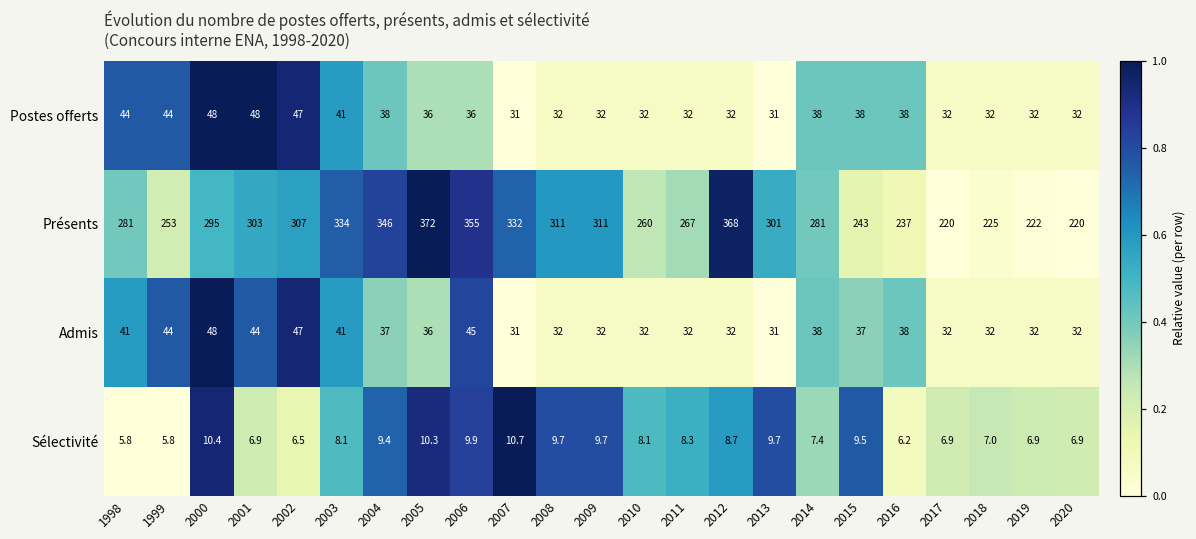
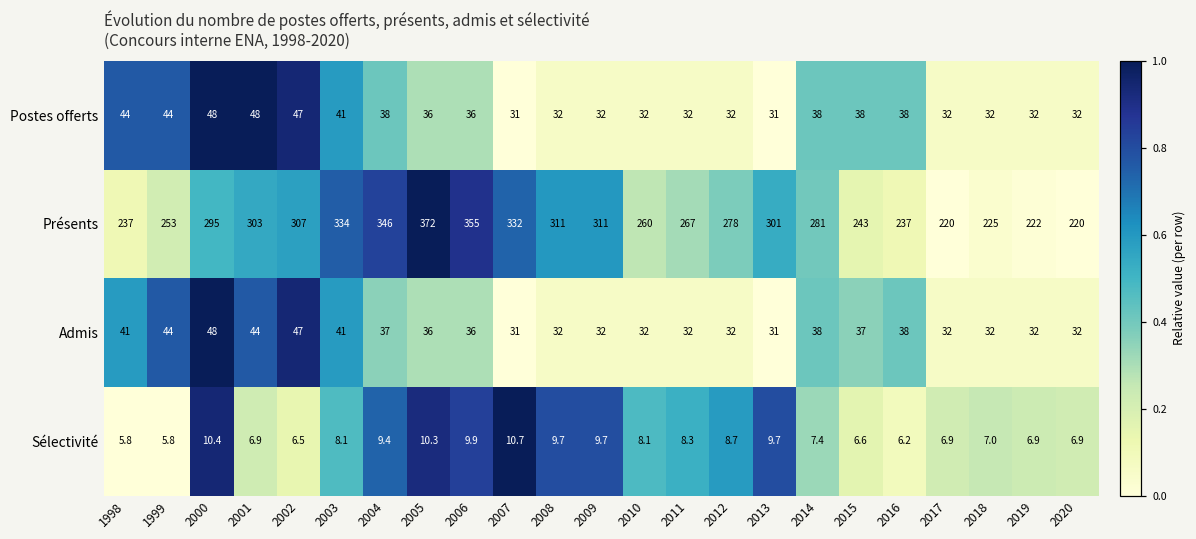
  {
    "Postes offerts": {
      "1998": 44,
      "1999": 44,
      "2000": 48,
      "2001": 48,
      "2002": 47,
      "2003": 41,
      "2004": 38,
      "2005": 36,
      "2006": 36,
      "2007": 31,
      "2008": 32,
      "2009": 32,
      "2010": 32,
      "2011": 32,
      "2012": 32,
      "2013": 31,
      "2014": 38,
      "2015": 38,
      "2016": 38,
      "2017": 32,
      "2018": 32,
      "2019": 32,
      "2020": 32
    },
    "Présents": {
-     "1998": 281,
+     "1998": 237,
      "1999": 253,
      "2000": 295,
      "2001": 303,
      "2002": 307,
      "2003": 334,
      "2004": 346,
      "2005": 372,
      "2006": 355,
      "2007": 332,
      "2008": 311,
      "2009": 311,
      "2010": 260,
      "2011": 267,
-     "2012": 368,
+     "2012": 278,
      "2013": 301,
      "2014": 281,
      "2015": 243,
      "2016": 237,
      "2017": 220,
      "2018": 225,
      "2019": 222,
      "2020": 220
    },
    "Admis": {
      "1998": 41,
      "1999": 44,
      "2000": 48,
      "2001": 44,
      "2002": 47,
      "2003": 41,
      "2004": 37,
      "2005": 36,
-     "2006": 45,
+     "2006": 36,
      "2007": 31,
      "2008": 32,
      "2009": 32,
      "2010": 32,
      "2011": 32,
      "2012": 32,
      "2013": 31,
      "2014": 38,
      "2015": 37,
      "2016": 38,
      "2017": 32,
      "2018": 32,
      "2019": 32,
      "2020": 32
    },
    "Sélectivité": {
      "1998": 5.8,
      "1999": 5.8,
      "2000": 10.4,
      "2001": 6.9,
      "2002": 6.5,
      "2003": 8.1,
      "2004": 9.4,
      "2005": 10.3,
      "2006": 9.9,
      "2007": 10.7,
      "2008": 9.7,
      "2009": 9.7,
      "2010": 8.1,
      "2011": 8.3,
      "2012": 8.7,
      "2013": 9.7,
      "2014": 7.4,
-     "2015": 9.5,
+     "2015": 6.6,
      "2016": 6.2,
      "2017": 6.9,
      "2018": 7.0,
      "2019": 6.9,
      "2020": 6.9
    }
  }
